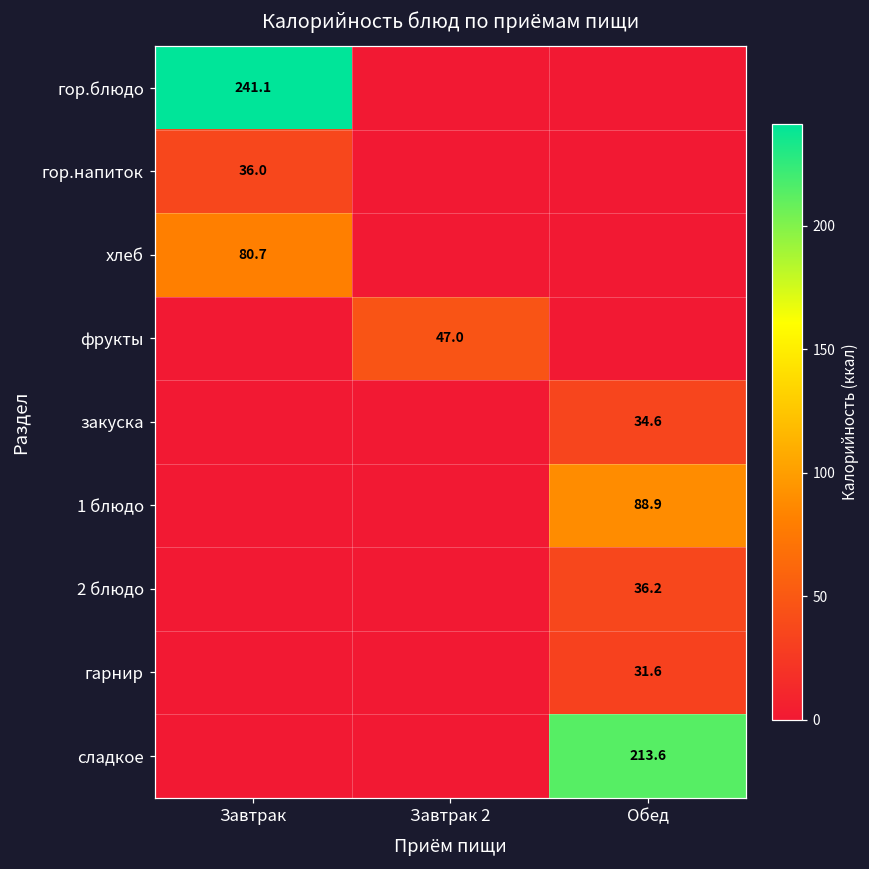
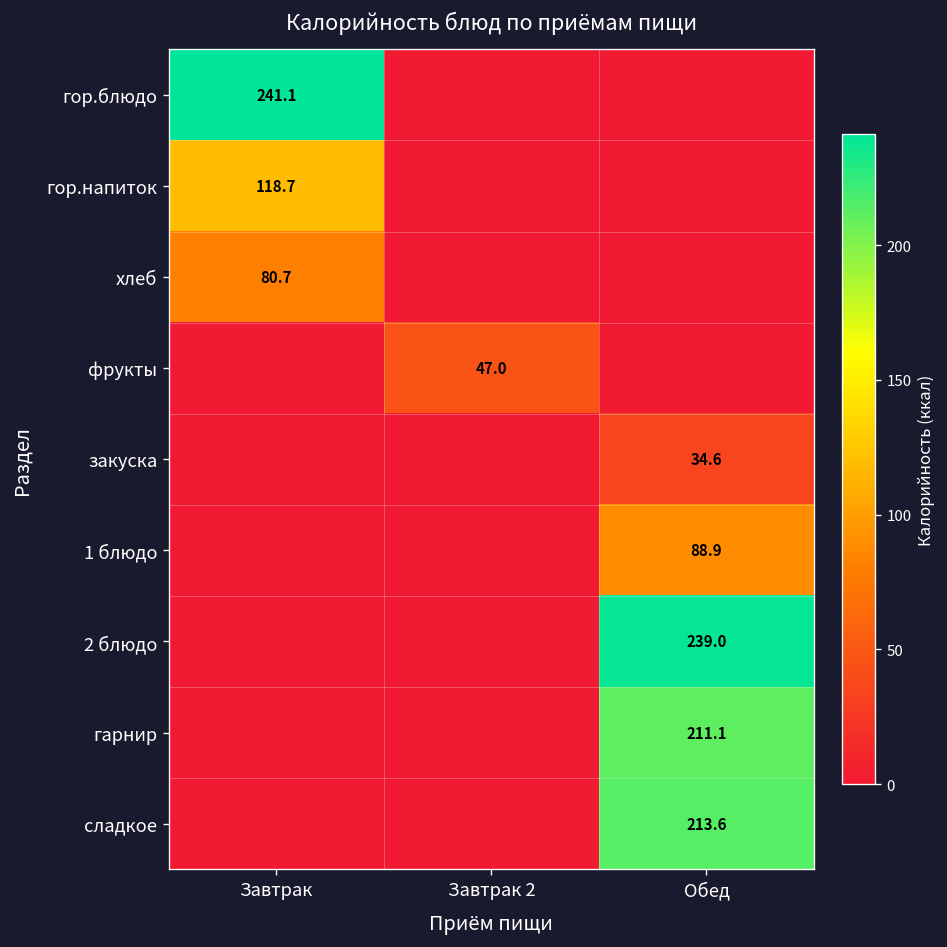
  {
    "гор.блюдо": {
      "Завтрак": 241.1
    },
    "гор.напиток": {
-     "Завтрак": 36.0
+     "Завтрак": 118.7
    },
    "хлеб": {
      "Завтрак": 80.7
    },
    "фрукты": {
      "Завтрак 2": 47.0
    },
    "закуска": {
      "Обед": 34.6
    },
    "1 блюдо": {
      "Обед": 88.9
    },
    "2 блюдо": {
-     "Обед": 36.2
+     "Обед": 239.0
    },
    "гарнир": {
-     "Обед": 31.6
+     "Обед": 211.1
    },
    "сладкое": {
      "Обед": 213.6
    }
  }
